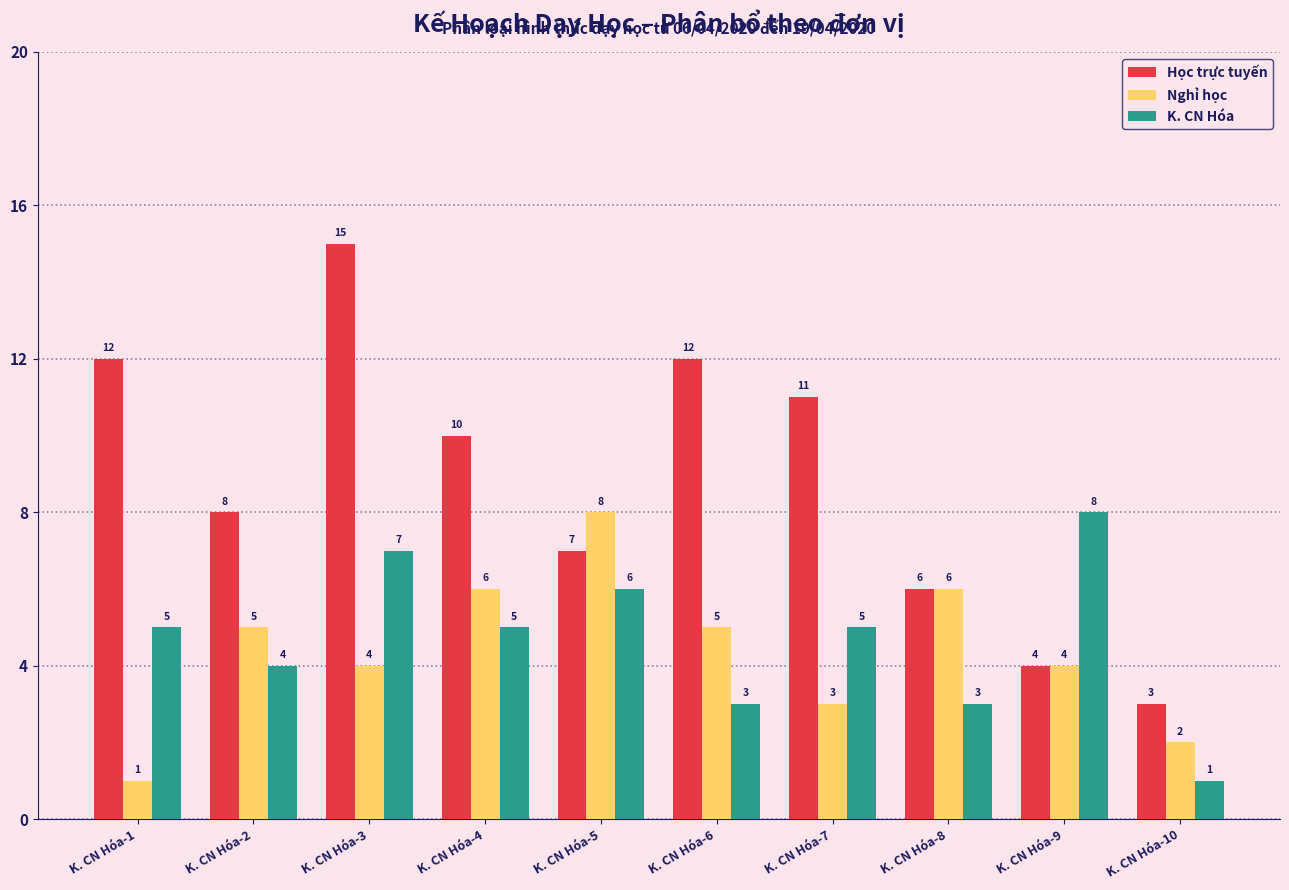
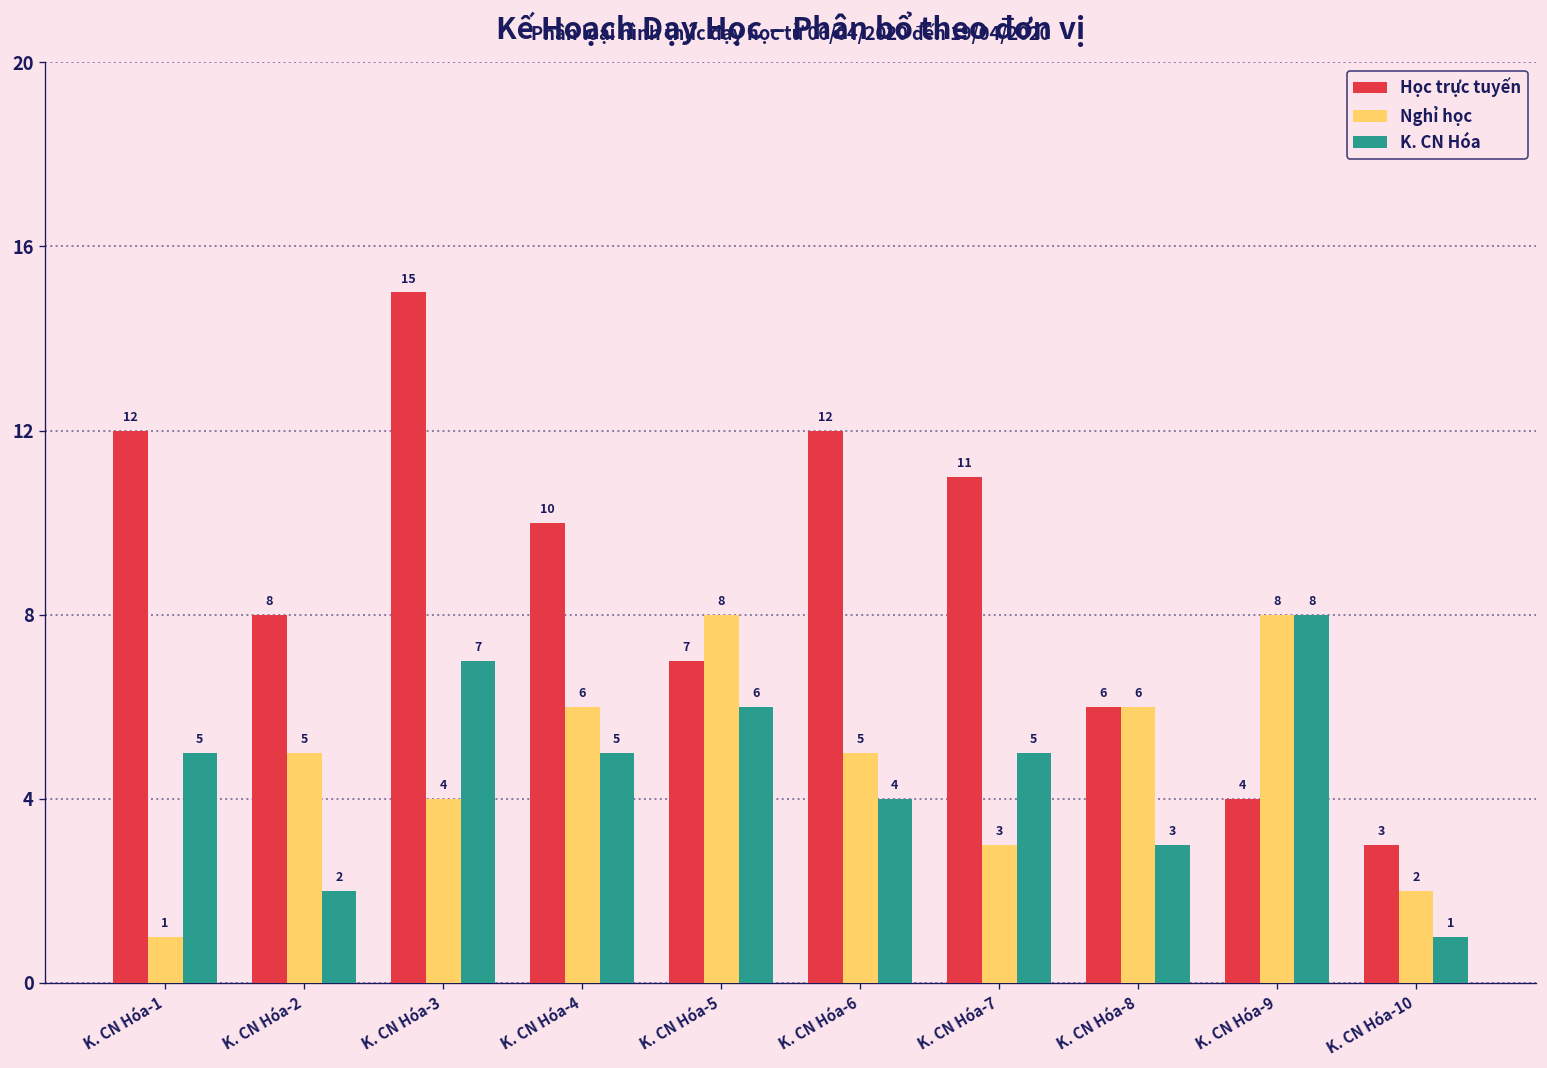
  {
    "Học trực tuyến": {
      "K. CN Hóa-1": 12,
      "K. CN Hóa-2": 8,
      "K. CN Hóa-3": 15,
      "K. CN Hóa-4": 10,
      "K. CN Hóa-5": 7,
      "K. CN Hóa-6": 12,
      "K. CN Hóa-7": 11,
      "K. CN Hóa-8": 6,
      "K. CN Hóa-9": 4,
      "K. CN Hóa-10": 3
    },
    "Nghỉ học": {
      "K. CN Hóa-1": 1,
      "K. CN Hóa-2": 5,
      "K. CN Hóa-3": 4,
      "K. CN Hóa-4": 6,
      "K. CN Hóa-5": 8,
      "K. CN Hóa-6": 5,
      "K. CN Hóa-7": 3,
      "K. CN Hóa-8": 6,
-     "K. CN Hóa-9": 4,
+     "K. CN Hóa-9": 8,
      "K. CN Hóa-10": 2
    },
    "K. CN Hóa": {
      "K. CN Hóa-1": 5,
-     "K. CN Hóa-2": 4,
+     "K. CN Hóa-2": 2,
      "K. CN Hóa-3": 7,
      "K. CN Hóa-4": 5,
      "K. CN Hóa-5": 6,
-     "K. CN Hóa-6": 3,
+     "K. CN Hóa-6": 4,
      "K. CN Hóa-7": 5,
      "K. CN Hóa-8": 3,
      "K. CN Hóa-9": 8,
      "K. CN Hóa-10": 1
    }
  }
